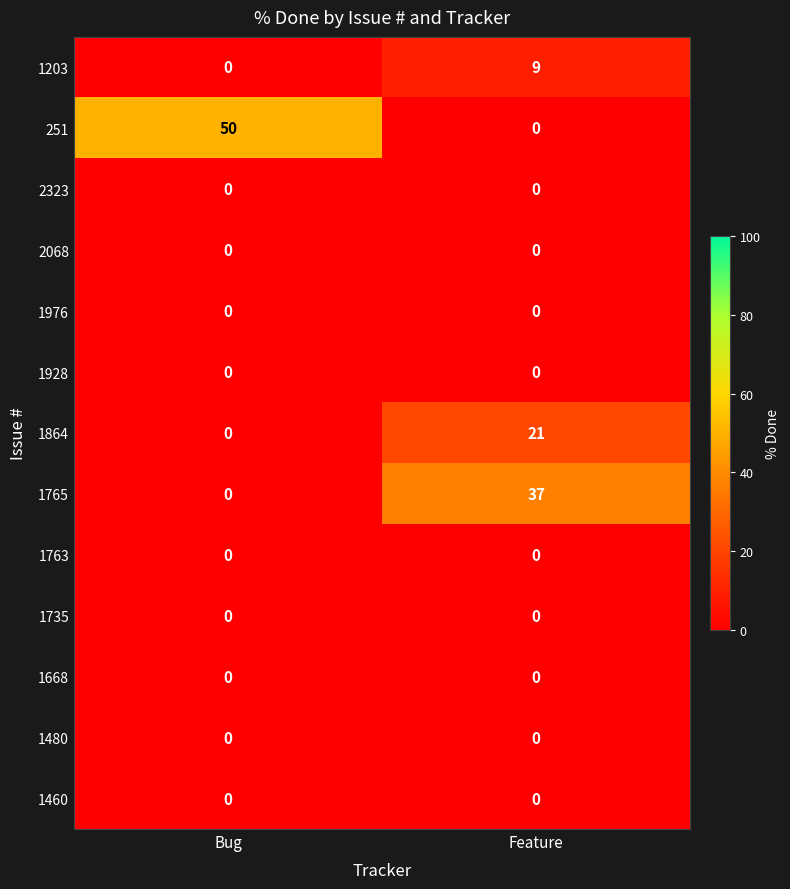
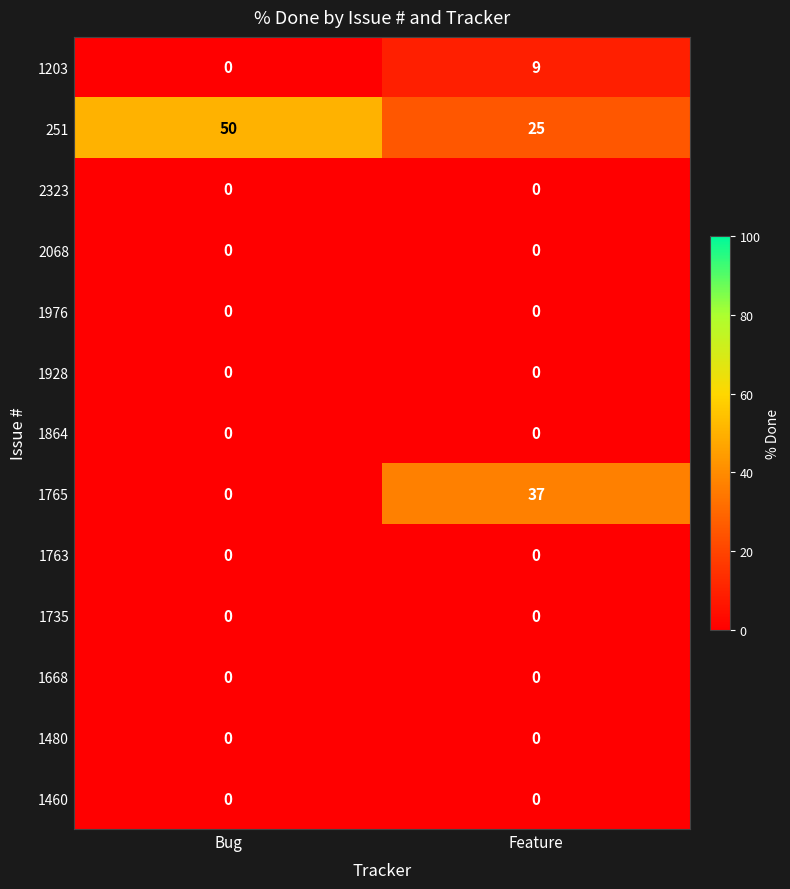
  {
    "1203": {
      "Bug": 0,
      "Feature": 9
    },
    "251": {
      "Bug": 50,
-     "Feature": 0
+     "Feature": 25
    },
    "2323": {
      "Bug": 0,
      "Feature": 0
    },
    "2068": {
      "Bug": 0,
      "Feature": 0
    },
    "1976": {
      "Bug": 0,
      "Feature": 0
    },
    "1928": {
      "Bug": 0,
      "Feature": 0
    },
    "1864": {
      "Bug": 0,
-     "Feature": 21
+     "Feature": 0
    },
    "1765": {
      "Bug": 0,
      "Feature": 37
    },
    "1763": {
      "Bug": 0,
      "Feature": 0
    },
    "1735": {
      "Bug": 0,
      "Feature": 0
    },
    "1668": {
      "Bug": 0,
      "Feature": 0
    },
    "1480": {
      "Bug": 0,
      "Feature": 0
    },
    "1460": {
      "Bug": 0,
      "Feature": 0
    }
  }
